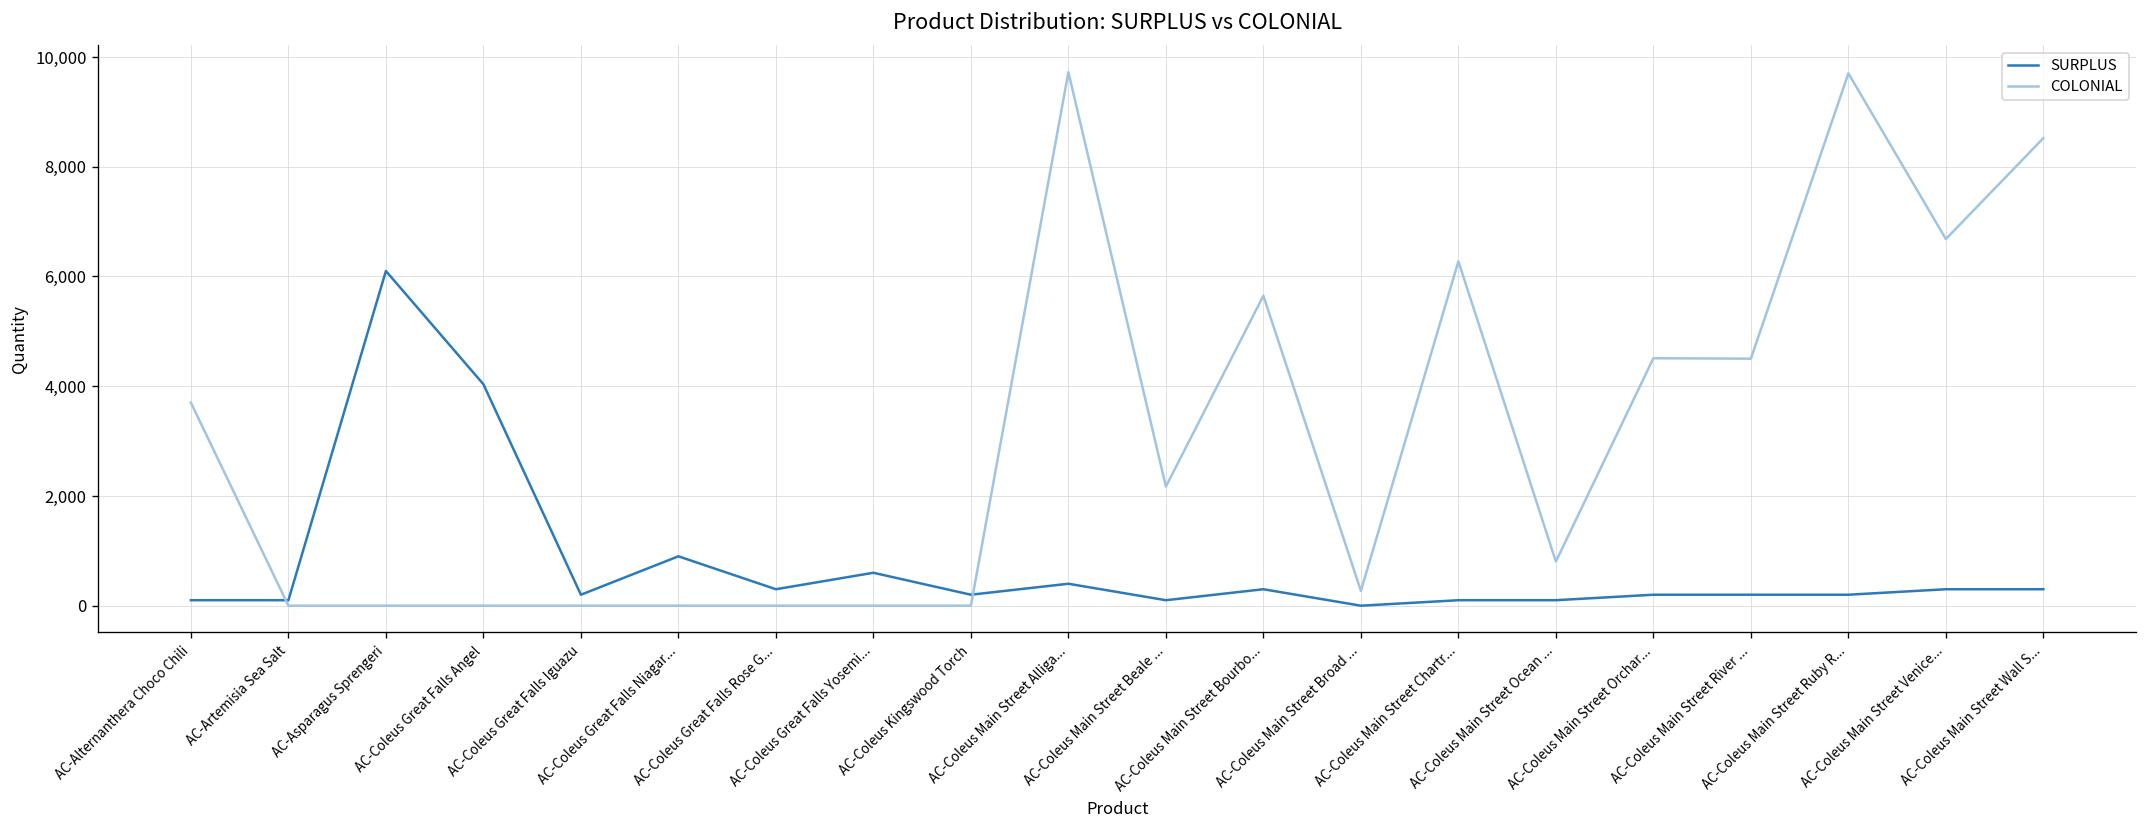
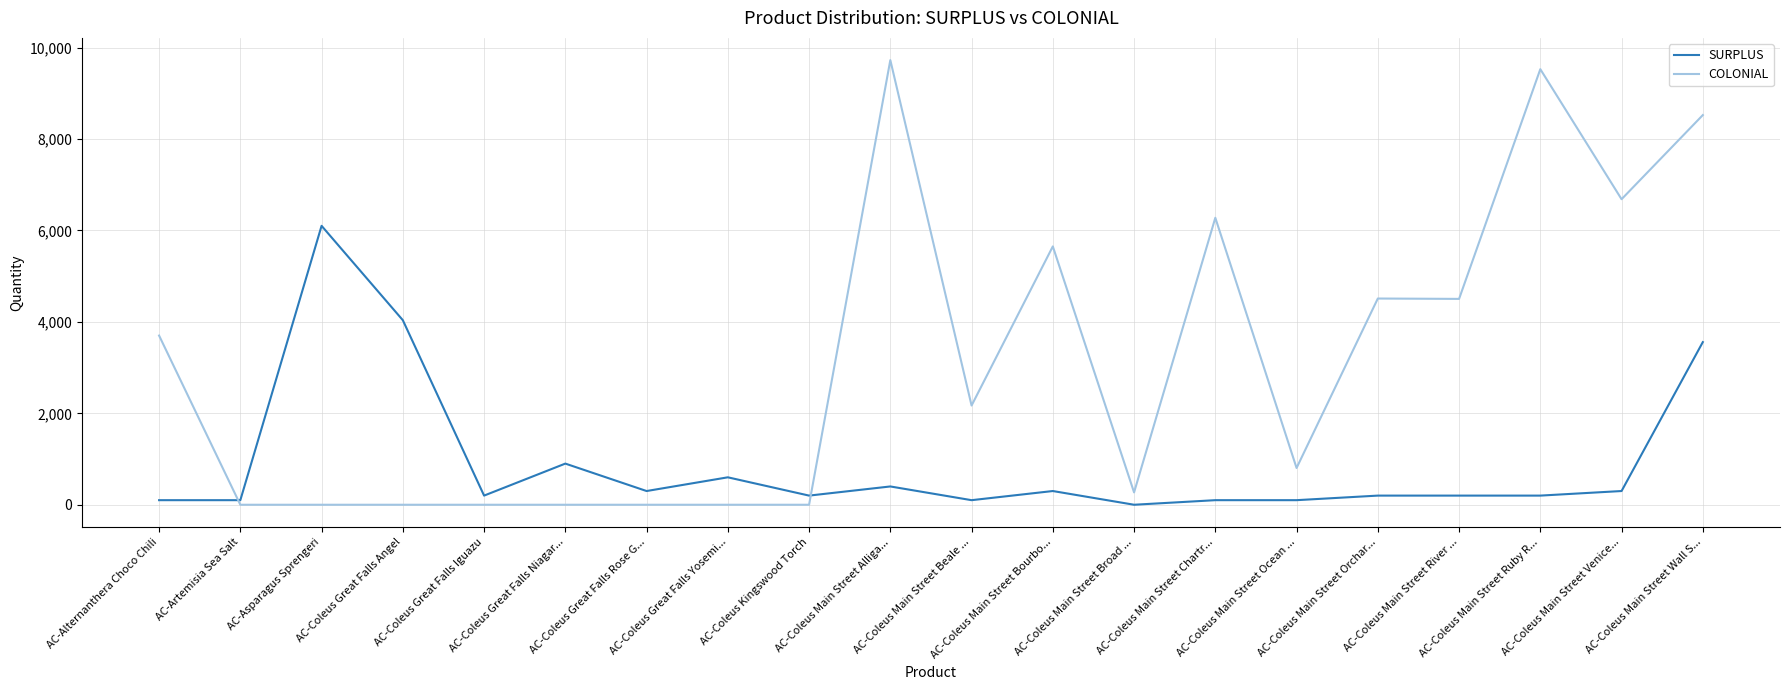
  {
    "SURPLUS": {
      "AC-Alternanthera Choco Chili": "100",
      "AC-Artemisia Sea Salt": "100",
      "AC-Asparagus Sprengeri": "6,100",
      "AC-Coleus Great Falls Angel": "4,000",
      "AC-Coleus Great Falls Iguazu": "200",
      "AC-Coleus Great Falls Niagar...": "900",
      "AC-Coleus Great Falls Rose G...": "300",
      "AC-Coleus Great Falls Yosemi...": "600",
      "AC-Coleus Kingswood Torch": "200",
      "AC-Coleus Main Street Alliga...": "400",
      "AC-Coleus Main Street Beale ...": "100",
      "AC-Coleus Main Street Bourbo...": "300",
      "AC-Coleus Main Street Broad ...": "0",
      "AC-Coleus Main Street Chartr...": "100",
      "AC-Coleus Main Street Ocean ...": "100",
      "AC-Coleus Main Street Orchar...": "200",
      "AC-Coleus Main Street River ...": "200",
      "AC-Coleus Main Street Ruby R...": "200",
      "AC-Coleus Main Street Venice...": "300",
-     "AC-Coleus Main Street Wall S...": "300"
+     "AC-Coleus Main Street Wall S...": "3,600"
    },
    "COLONIAL": {
      "AC-Alternanthera Choco Chili": "3,700",
      "AC-Artemisia Sea Salt": "0",
      "AC-Asparagus Sprengeri": "0",
      "AC-Coleus Great Falls Angel": "0",
      "AC-Coleus Great Falls Iguazu": "0",
      "AC-Coleus Great Falls Niagar...": "0",
      "AC-Coleus Great Falls Rose G...": "0",
      "AC-Coleus Great Falls Yosemi...": "0",
      "AC-Coleus Kingswood Torch": "0",
      "AC-Coleus Main Street Alliga...": "9,700",
      "AC-Coleus Main Street Beale ...": "2,200",
      "AC-Coleus Main Street Bourbo...": "5,700",
      "AC-Coleus Main Street Broad ...": "300",
      "AC-Coleus Main Street Chartr...": "6,300",
      "AC-Coleus Main Street Ocean ...": "800",
      "AC-Coleus Main Street Orchar...": "4,500",
      "AC-Coleus Main Street River ...": "4,500",
-     "AC-Coleus Main Street Ruby R...": "9,700",
+     "AC-Coleus Main Street Ruby R...": "9,500",
      "AC-Coleus Main Street Venice...": "6,700",
      "AC-Coleus Main Street Wall S...": "8,500"
    }
  }
